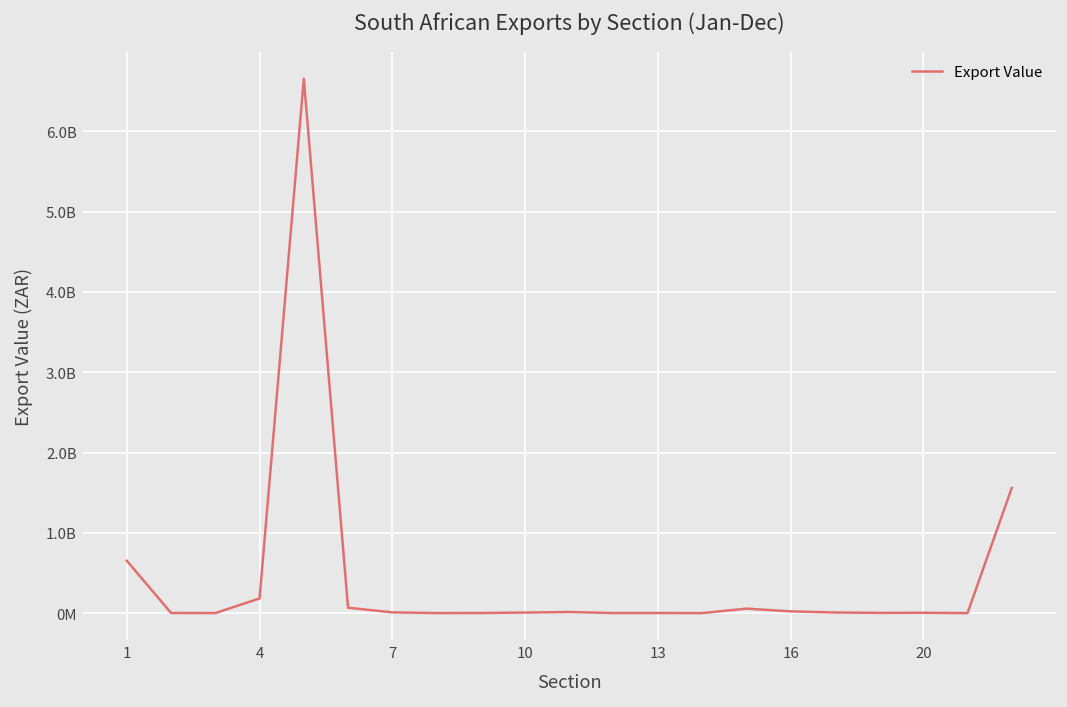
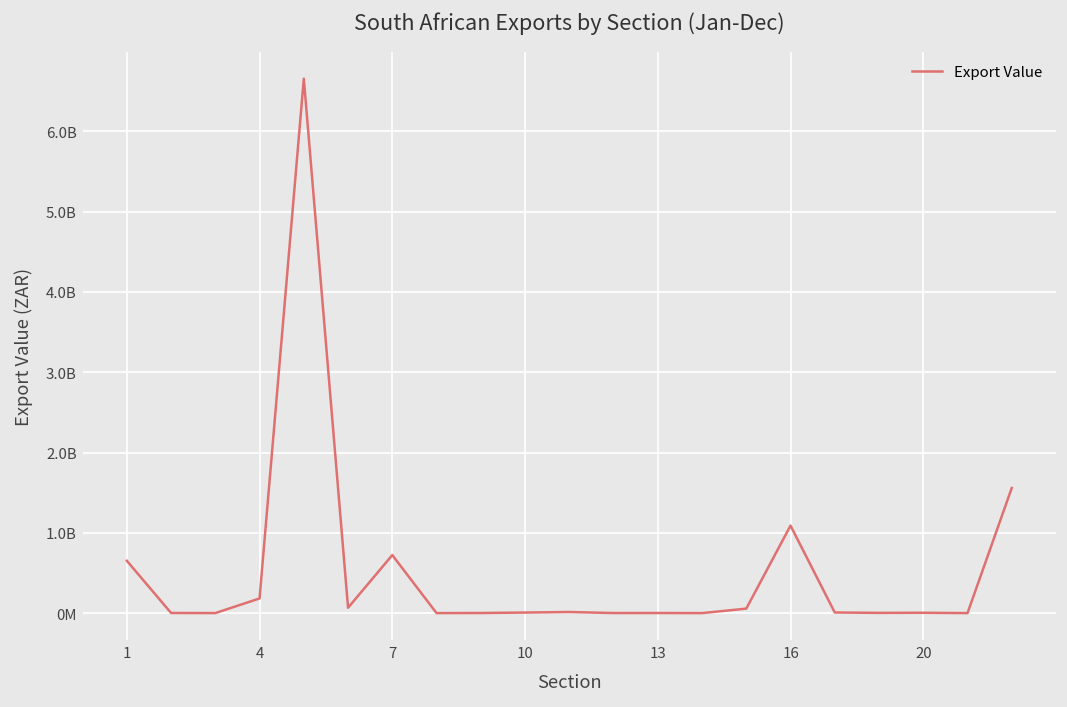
  {
    "1": 700000000,
    "4": 200000000,
-   "7": 0,
+   "7": 700000000,
    "10": 0,
    "13": 0,
-   "16": 0,
+   "16": 1100000000,
    "20": 0
  }
